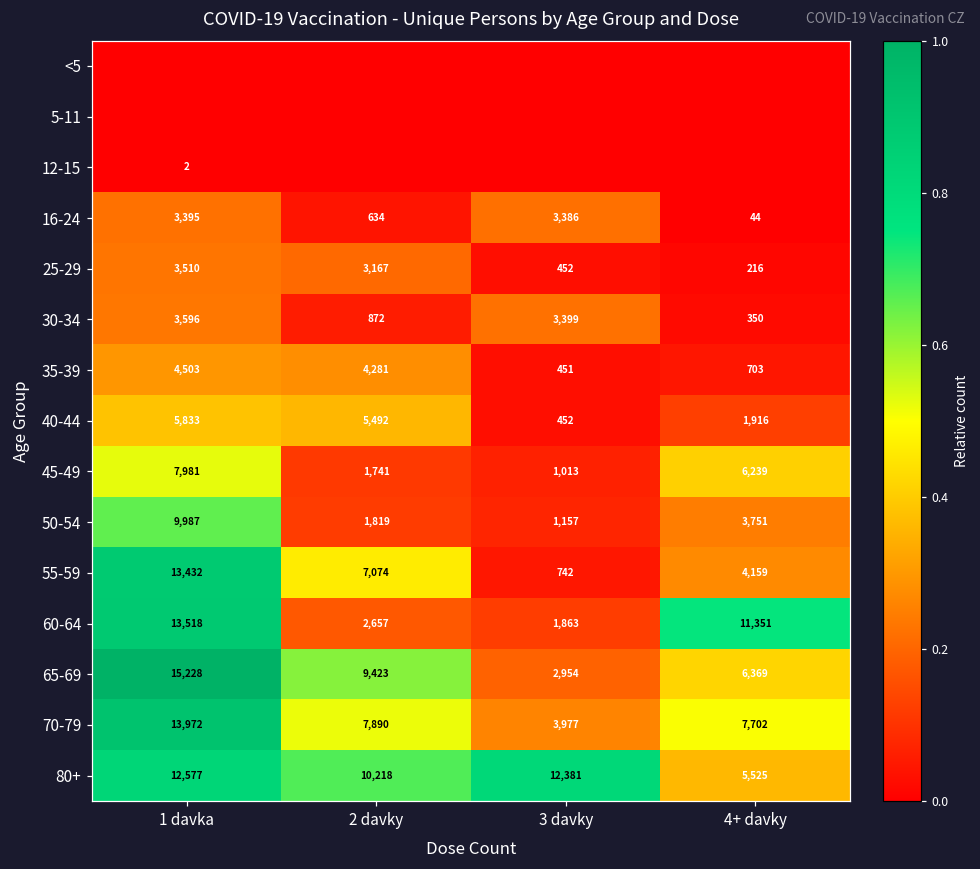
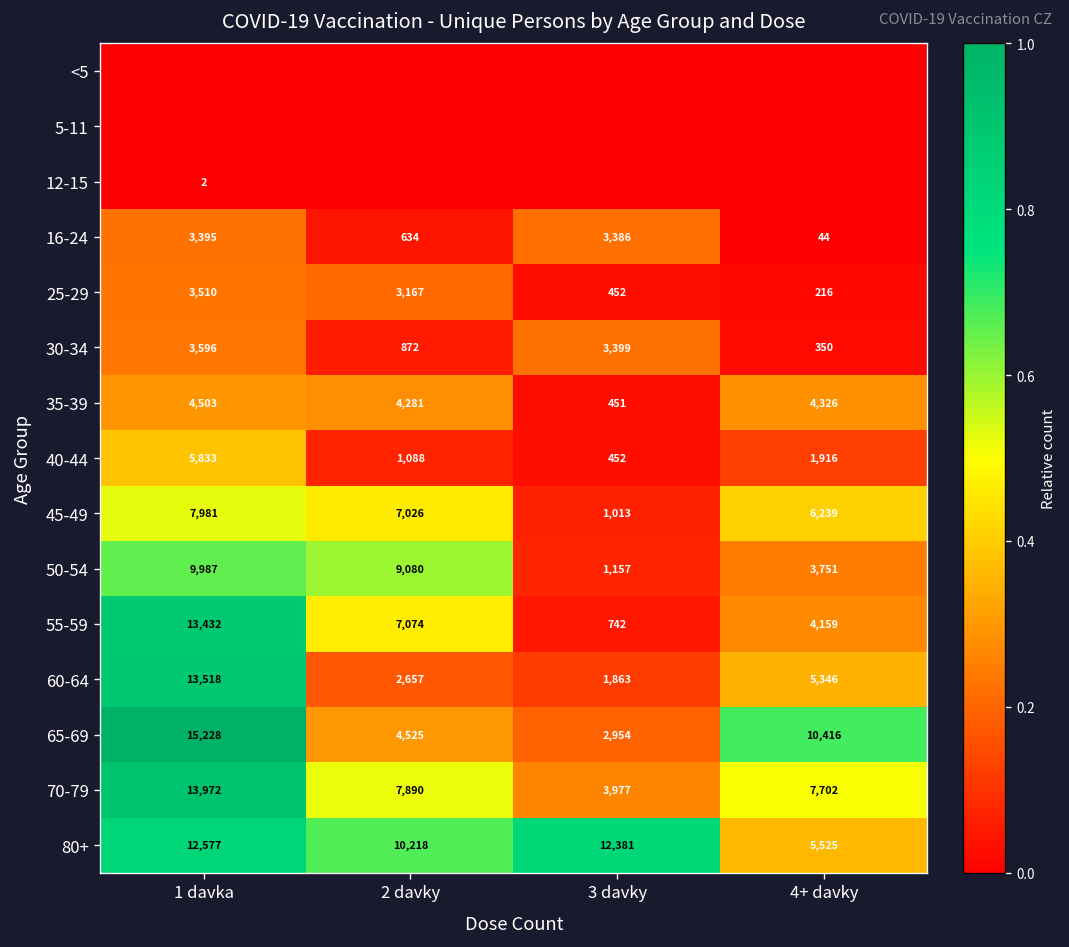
  {
    "12-15": {
      "1 davka": "2"
    },
    "16-24": {
      "1 davka": "3,395",
      "2 davky": "634",
      "3 davky": "3,386",
      "4+ davky": "44"
    },
    "25-29": {
      "1 davka": "3,510",
      "2 davky": "3,167",
      "3 davky": "452",
      "4+ davky": "216"
    },
    "30-34": {
      "1 davka": "3,596",
      "2 davky": "872",
      "3 davky": "3,399",
      "4+ davky": "350"
    },
    "35-39": {
      "1 davka": "4,503",
      "2 davky": "4,281",
      "3 davky": "451",
-     "4+ davky": "703"
+     "4+ davky": "4,326"
    },
    "40-44": {
      "1 davka": "5,833",
-     "2 davky": "5,492",
+     "2 davky": "1,088",
      "3 davky": "452",
      "4+ davky": "1,916"
    },
    "45-49": {
      "1 davka": "7,981",
-     "2 davky": "1,741",
+     "2 davky": "7,026",
      "3 davky": "1,013",
      "4+ davky": "6,239"
    },
    "50-54": {
      "1 davka": "9,987",
-     "2 davky": "1,819",
+     "2 davky": "9,080",
      "3 davky": "1,157",
      "4+ davky": "3,751"
    },
    "55-59": {
      "1 davka": "13,432",
      "2 davky": "7,074",
      "3 davky": "742",
      "4+ davky": "4,159"
    },
    "60-64": {
      "1 davka": "13,518",
      "2 davky": "2,657",
      "3 davky": "1,863",
-     "4+ davky": "11,351"
+     "4+ davky": "5,346"
    },
    "65-69": {
      "1 davka": "15,228",
-     "2 davky": "9,423",
+     "2 davky": "4,525",
      "3 davky": "2,954",
-     "4+ davky": "6,369"
+     "4+ davky": "10,416"
    },
    "70-79": {
      "1 davka": "13,972",
      "2 davky": "7,890",
      "3 davky": "3,977",
      "4+ davky": "7,702"
    },
    "80+": {
      "1 davka": "12,577",
      "2 davky": "10,218",
      "3 davky": "12,381",
      "4+ davky": "5,525"
    }
  }
